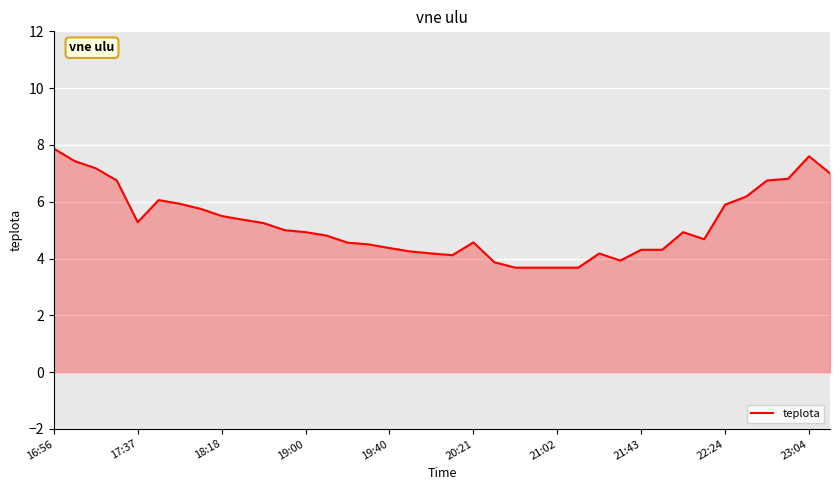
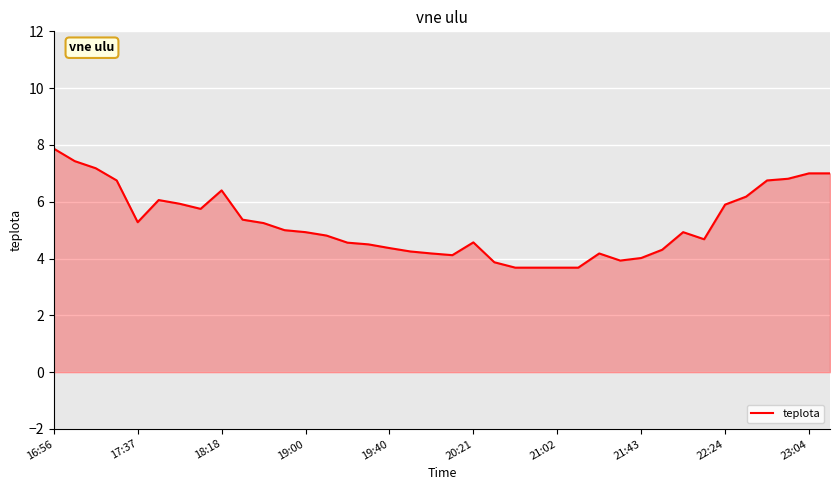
  {
    "16:56": 7.9,
    "17:37": 5.3,
-   "18:18": 5.5,
+   "18:18": 6.4,
    "19:00": 4.9,
    "19:40": 4.4,
    "20:21": 4.6,
    "21:02": 3.7,
-   "21:43": 4.3,
+   "21:43": 4.0,
    "22:24": 5.9,
-   "23:04": 7.6
+   "23:04": 7.0
  }
